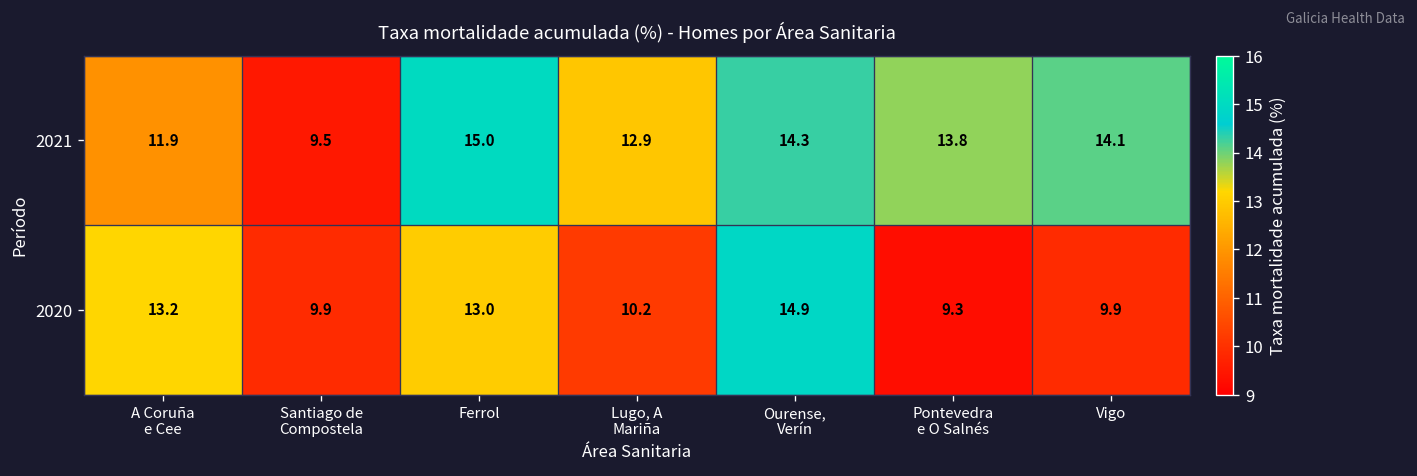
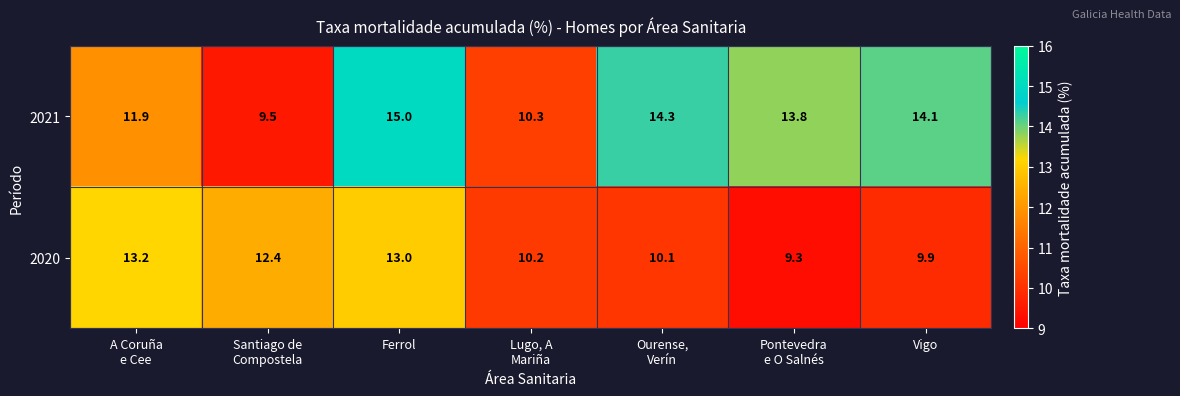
  {
    "2021": {
      "A Coruña e Cee": 11.9,
      "Santiago de Compostela": 9.5,
      "Ferrol": 15.0,
-     "Lugo, A Mariña": 12.9,
+     "Lugo, A Mariña": 10.3,
      "Ourense, Verín": 14.3,
      "Pontevedra e O Salnés": 13.8,
      "Vigo": 14.1
    },
    "2020": {
      "A Coruña e Cee": 13.2,
-     "Santiago de Compostela": 9.9,
+     "Santiago de Compostela": 12.4,
      "Ferrol": 13.0,
      "Lugo, A Mariña": 10.2,
-     "Ourense, Verín": 14.9,
+     "Ourense, Verín": 10.1,
      "Pontevedra e O Salnés": 9.3,
      "Vigo": 9.9
    }
  }
